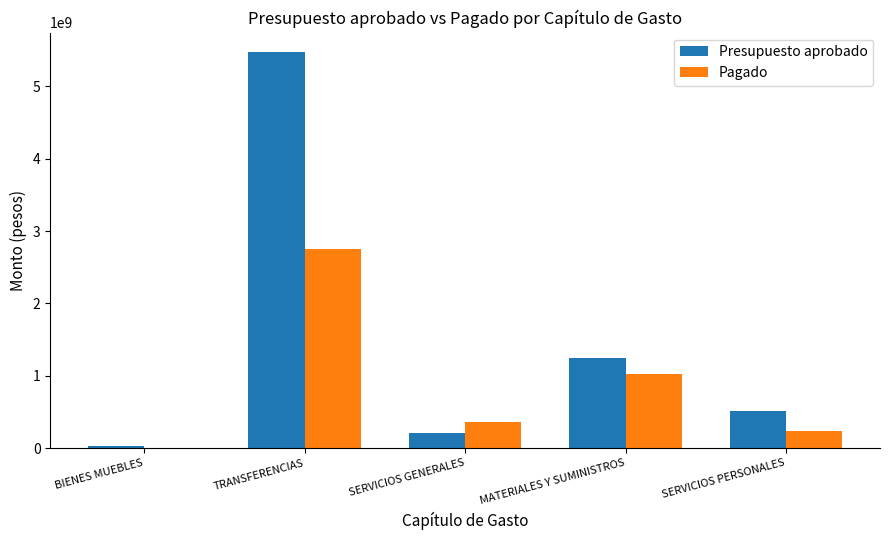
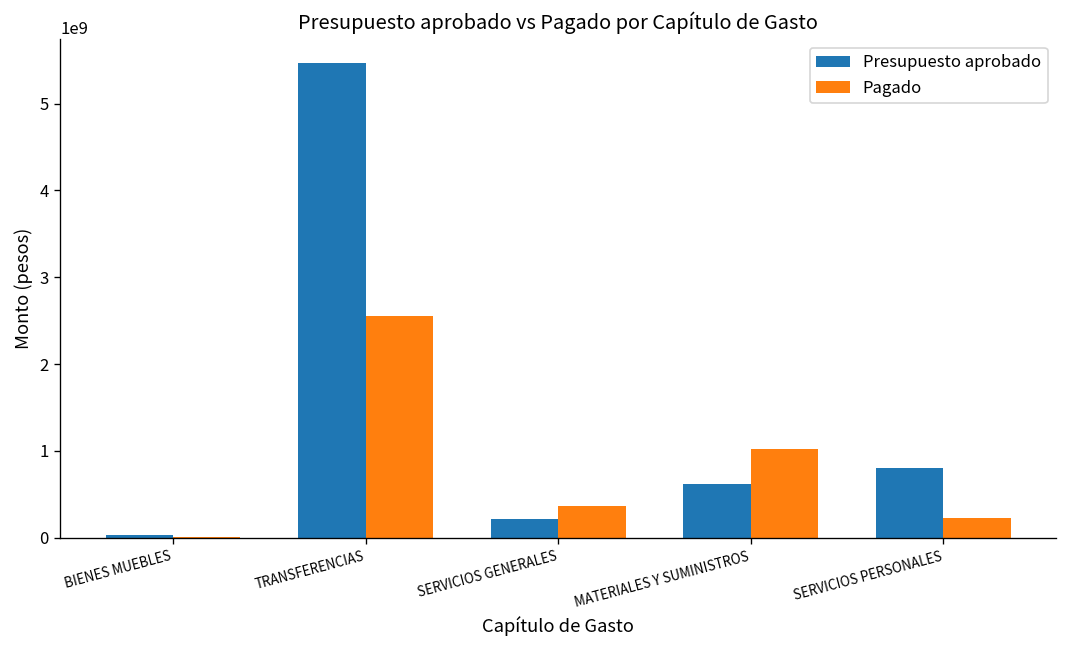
  {
    "Presupuesto aprobado": {
      "TRANSFERENCIAS": 5500000000,
      "SERVICIOS GENERALES": 200000000,
-     "MATERIALES Y SUMINISTROS": 1200000000,
-     "SERVICIOS PERSONALES": 500000000
+     "MATERIALES Y SUMINISTROS": 600000000,
+     "SERVICIOS PERSONALES": 800000000
    },
    "Pagado": {
-     "TRANSFERENCIAS": 2800000000,
+     "TRANSFERENCIAS": 2500000000,
      "SERVICIOS GENERALES": 400000000,
      "MATERIALES Y SUMINISTROS": 1000000000,
      "SERVICIOS PERSONALES": 200000000
    }
  }
